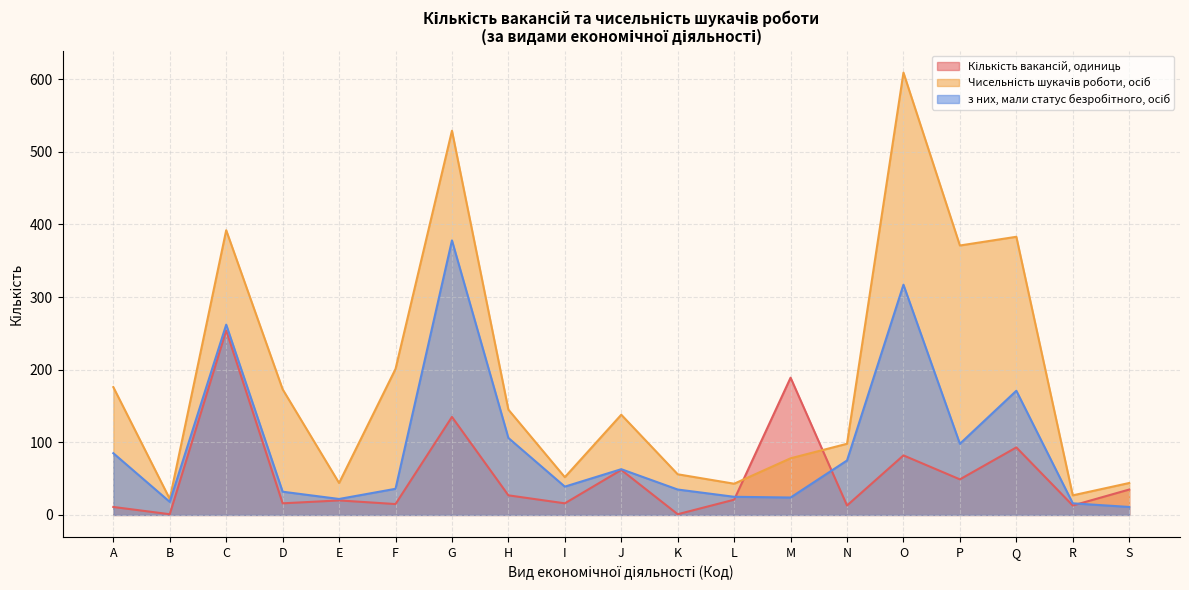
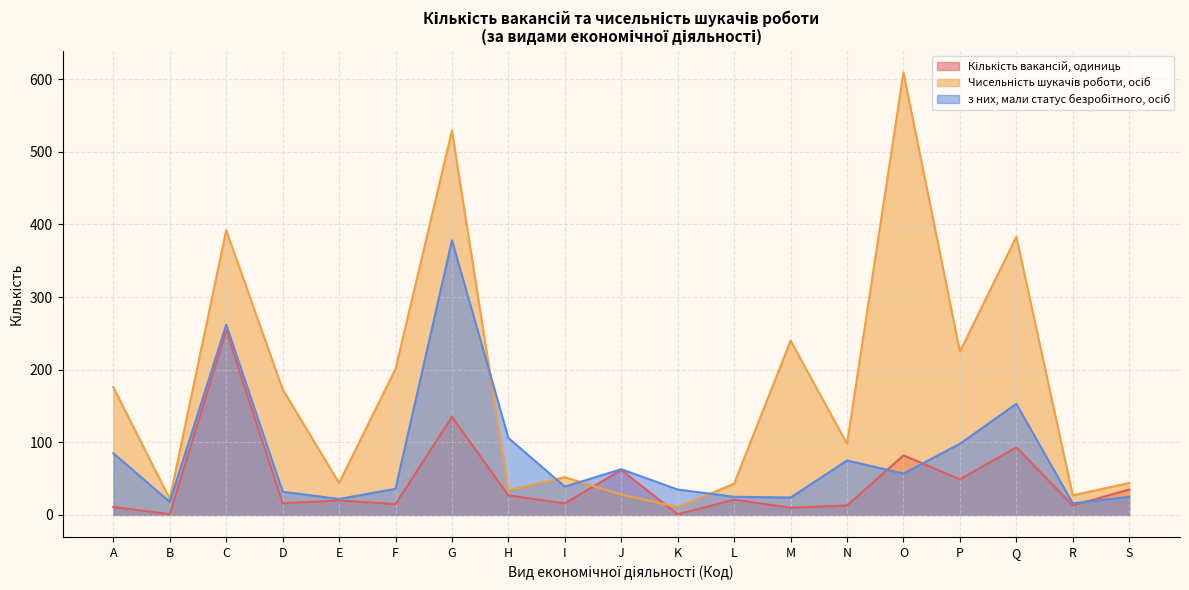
  {
    "Кількість вакансій, одиниць": {
      "A": 10,
      "B": 0,
      "C": 250,
      "D": 20,
      "F": 20,
      "G": 140,
      "H": 30,
      "I": 20,
      "K": 0,
      "L": 20,
-     "M": 190,
+     "M": 10,
      "N": 10,
      "O": 80,
      "P": 50,
      "Q": 90,
      "S": 40
    },
    "Чисельність шукачів роботи, осіб": {
      "A": 180,
      "B": 20,
      "C": 390,
      "D": 170,
      "E": 40,
      "F": 200,
      "G": 530,
-     "H": 150,
+     "H": 30,
      "I": 50,
-     "J": 140,
-     "K": 60,
+     "J": 30,
+     "K": 10,
      "L": 40,
-     "M": 80,
+     "M": 240,
      "N": 100,
      "O": 610,
-     "P": 370,
+     "P": 230,
      "Q": 380,
      "R": 30,
      "S": 40
    },
    "з них, мали статус безробітного, осіб": {
      "A": 90,
      "B": 20,
      "C": 260,
      "D": 30,
      "F": 40,
      "G": 380,
      "H": 110,
      "I": 40,
      "K": 40,
      "L": 30,
      "M": 20,
      "N": 80,
-     "O": 320,
+     "O": 60,
      "P": 100,
-     "Q": 170,
-     "S": 10
+     "Q": 150,
+     "S": 30
    }
  }
